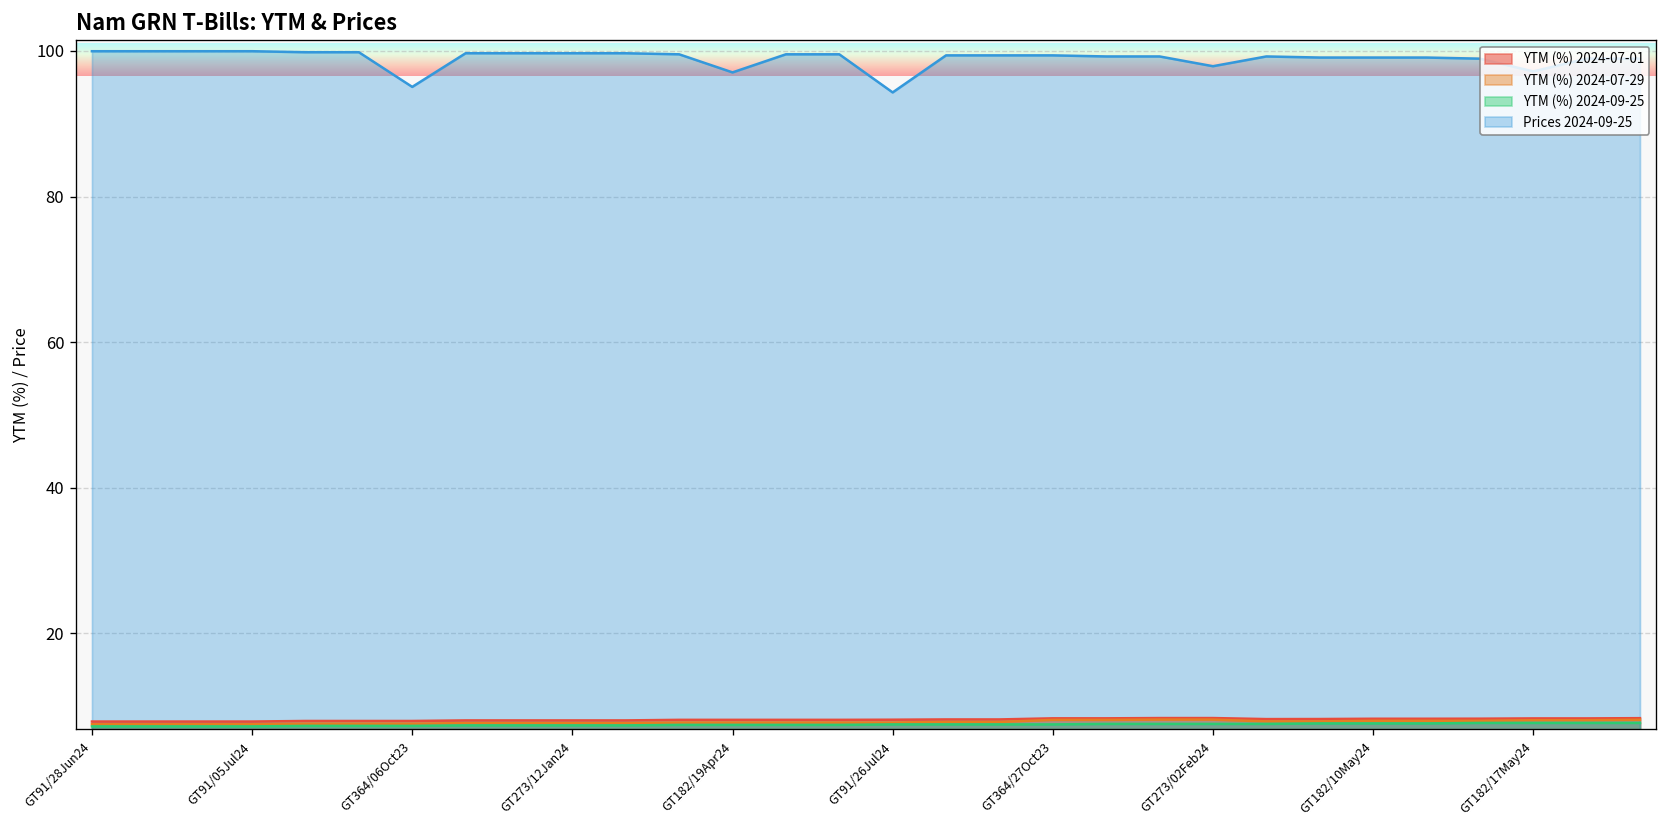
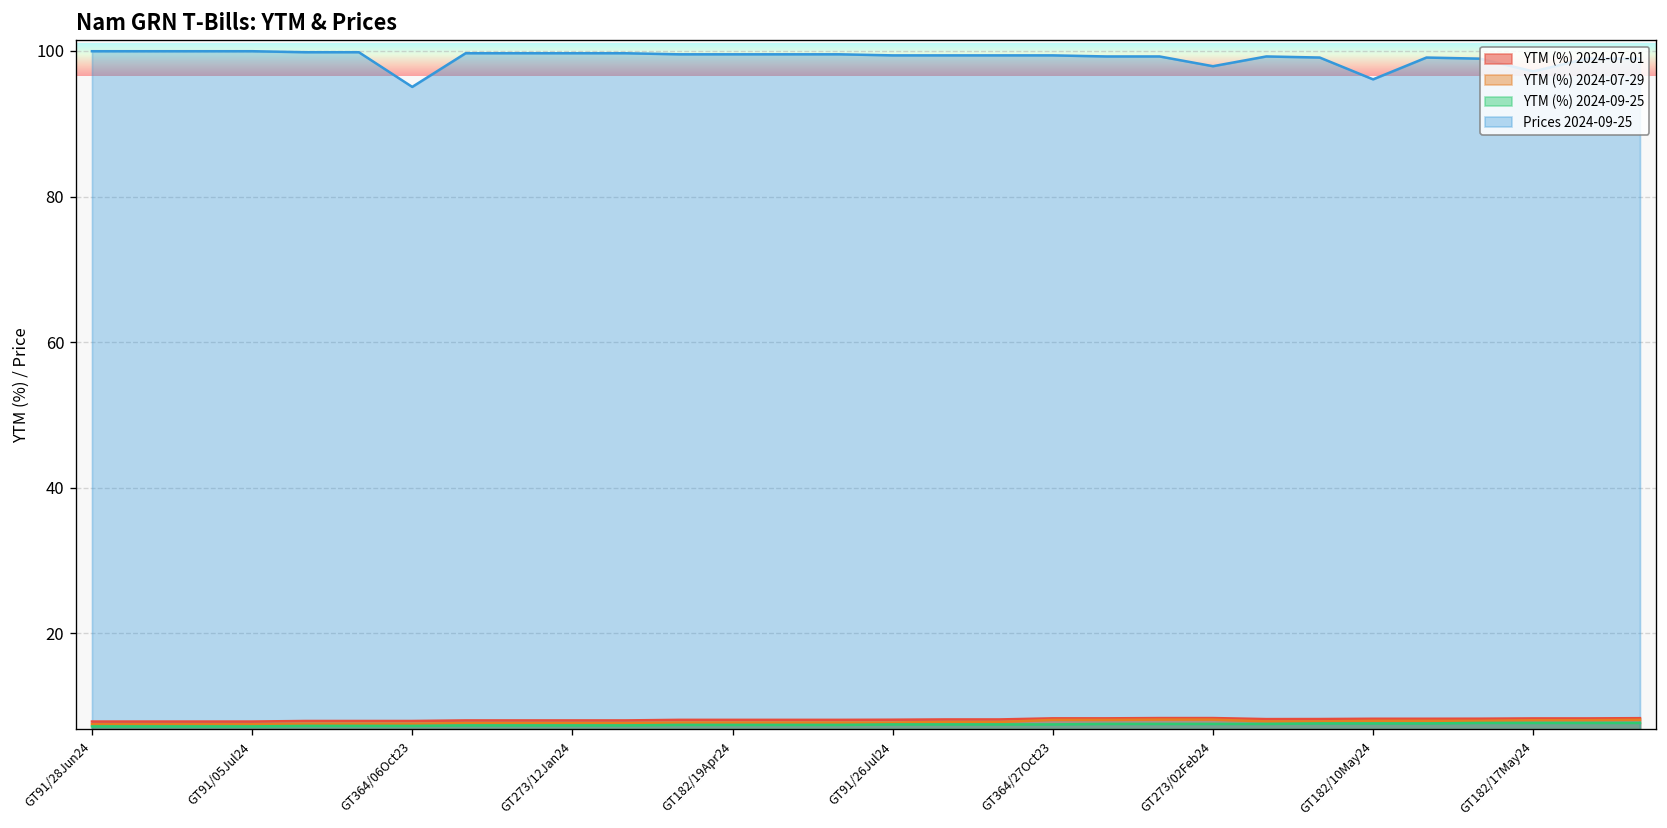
  {
    "YTM (%) 2024-09-25": {
      "GT364/27Oct23": 7,
      "GT273/02Feb24": 8
    },
    "Prices 2024-09-25": {
      "GT91/28Jun24": 100,
      "GT91/05Jul24": 100,
      "GT364/06Oct23": 95,
      "GT273/12Jan24": 100,
-     "GT182/19Apr24": 97,
-     "GT91/26Jul24": 94,
+     "GT182/19Apr24": 100,
+     "GT91/26Jul24": 99,
      "GT364/27Oct23": 99,
      "GT273/02Feb24": 98,
-     "GT182/10May24": 99
+     "GT182/10May24": 96
    }
  }
